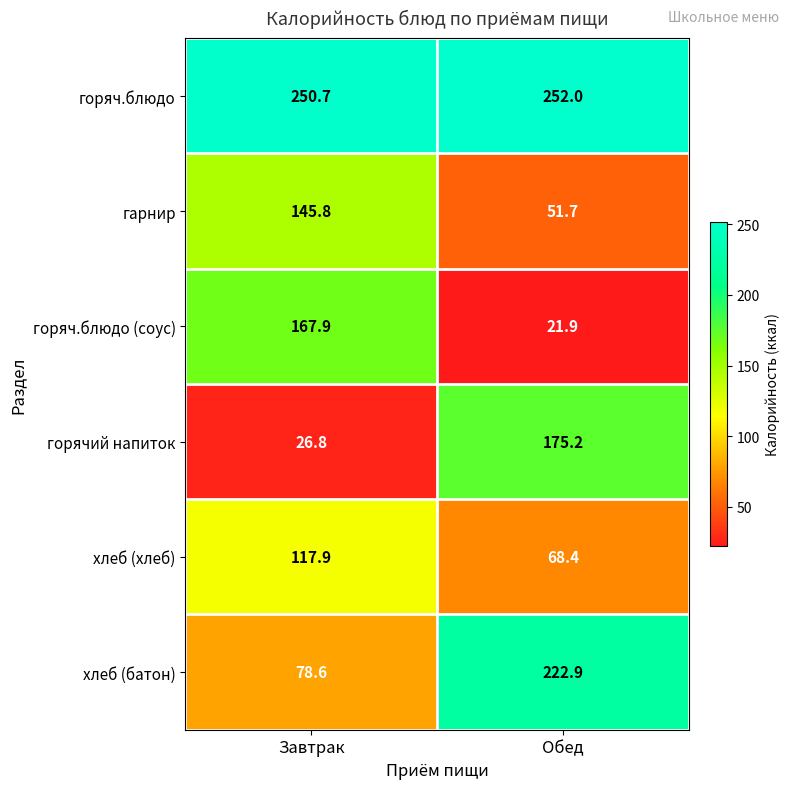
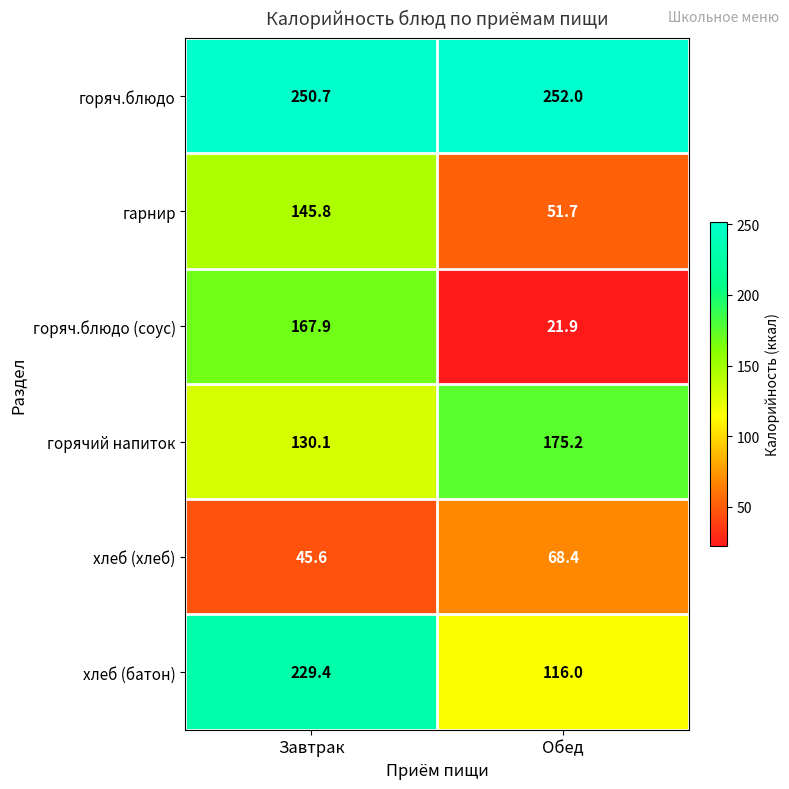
  {
    "горяч.блюдо": {
      "Завтрак": 250.7,
      "Обед": 252.0
    },
    "гарнир": {
      "Завтрак": 145.8,
      "Обед": 51.7
    },
    "горяч.блюдо (соус)": {
      "Завтрак": 167.9,
      "Обед": 21.9
    },
    "горячий напиток": {
-     "Завтрак": 26.8,
+     "Завтрак": 130.1,
      "Обед": 175.2
    },
    "хлеб (хлеб)": {
-     "Завтрак": 117.9,
+     "Завтрак": 45.6,
      "Обед": 68.4
    },
    "хлеб (батон)": {
-     "Завтрак": 78.6,
-     "Обед": 222.9
+     "Завтрак": 229.4,
+     "Обед": 116.0
    }
  }
